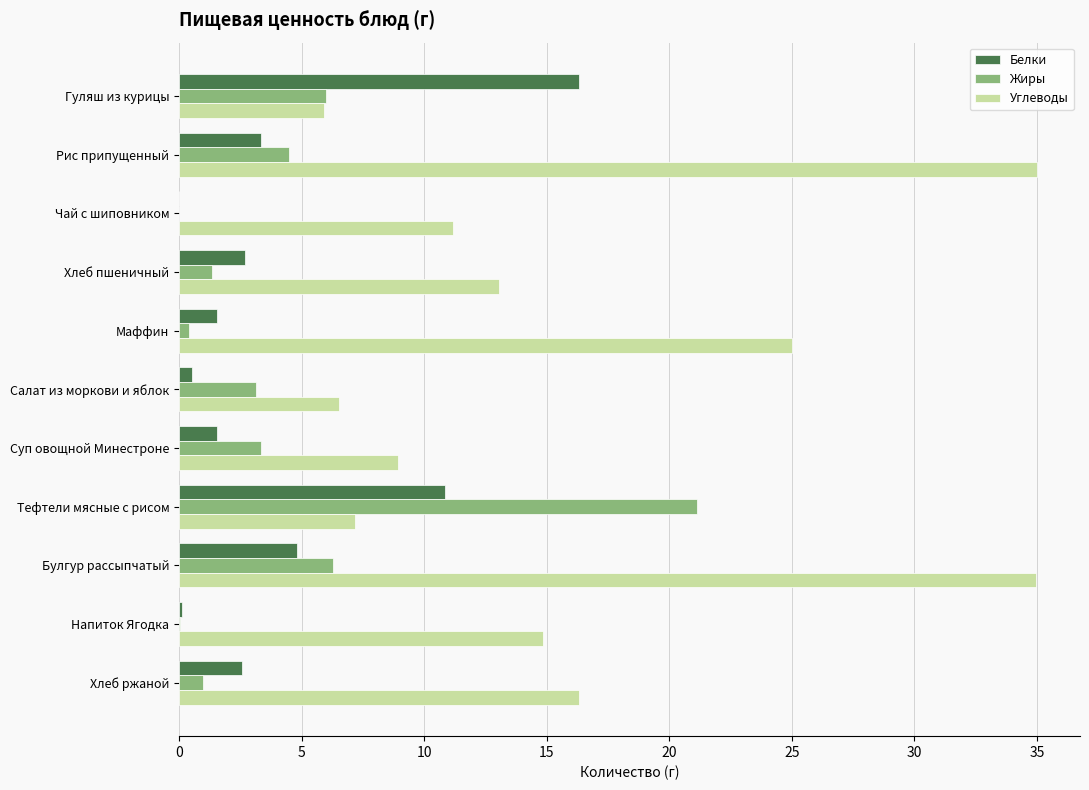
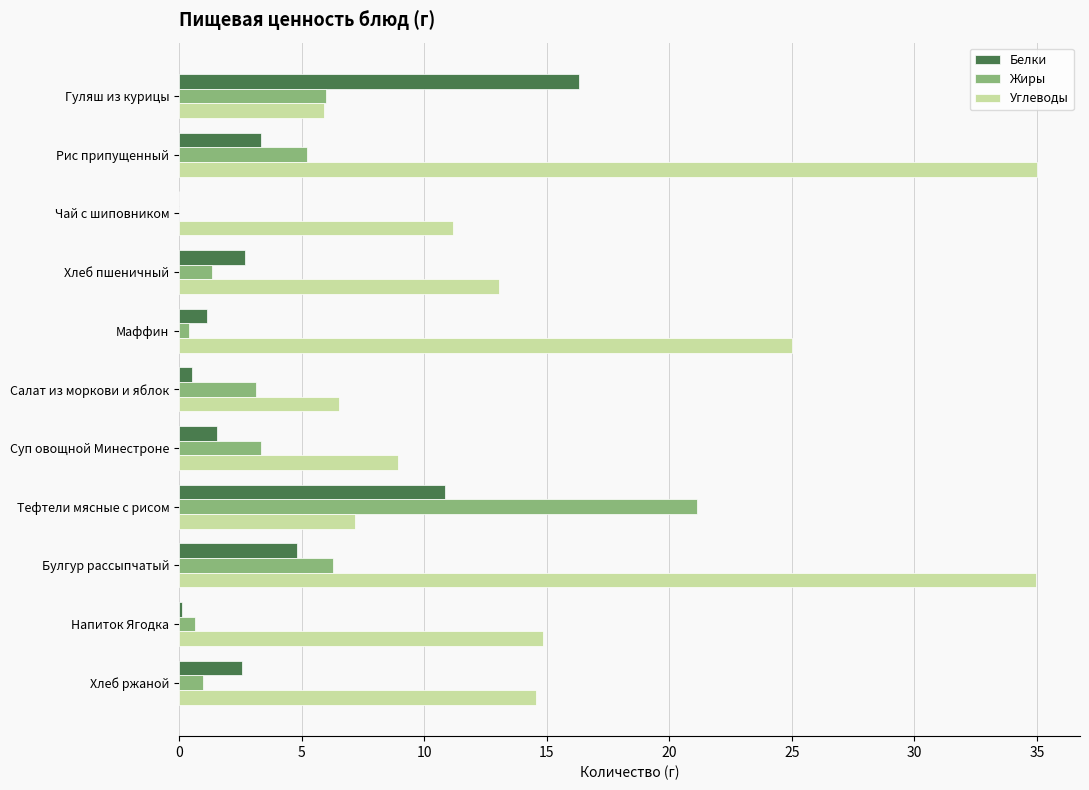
  {
    "Белки": {
      "Гуляш из курицы": 16.3,
      "Рис припущенный": 3.4,
      "Чай с шиповником": 0.0,
      "Хлеб пшеничный": 2.7,
-     "Маффин": 1.6,
+     "Маффин": 1.2,
      "Салат из моркови и яблок": 0.5,
      "Суп овощной Минестроне": 1.5,
      "Тефтели мясные с рисом": 10.9,
      "Булгур рассыпчатый": 4.8,
      "Напиток Ягодка": 0.1,
      "Хлеб ржаной": 2.6
    },
    "Жиры": {
      "Гуляш из курицы": 6.0,
-     "Рис припущенный": 4.5,
+     "Рис припущенный": 5.2,
      "Чай с шиповником": 0.0,
      "Хлеб пшеничный": 1.4,
      "Маффин": 0.4,
      "Салат из моркови и яблок": 3.1,
      "Суп овощной Минестроне": 3.3,
      "Тефтели мясные с рисом": 21.1,
      "Булгур рассыпчатый": 6.3,
-     "Напиток Ягодка": 0.1,
+     "Напиток Ягодка": 0.7,
      "Хлеб ржаной": 1.0
    },
    "Углеводы": {
      "Гуляш из курицы": 5.9,
      "Рис припущенный": 35.0,
      "Чай с шиповником": 11.2,
      "Хлеб пшеничный": 13.1,
      "Маффин": 25.0,
      "Салат из моркови и яблок": 6.5,
      "Суп овощной Минестроне": 8.9,
      "Тефтели мясные с рисом": 7.2,
      "Булгур рассыпчатый": 35.0,
      "Напиток Ягодка": 14.9,
-     "Хлеб ржаной": 16.3
+     "Хлеб ржаной": 14.6
    }
  }
